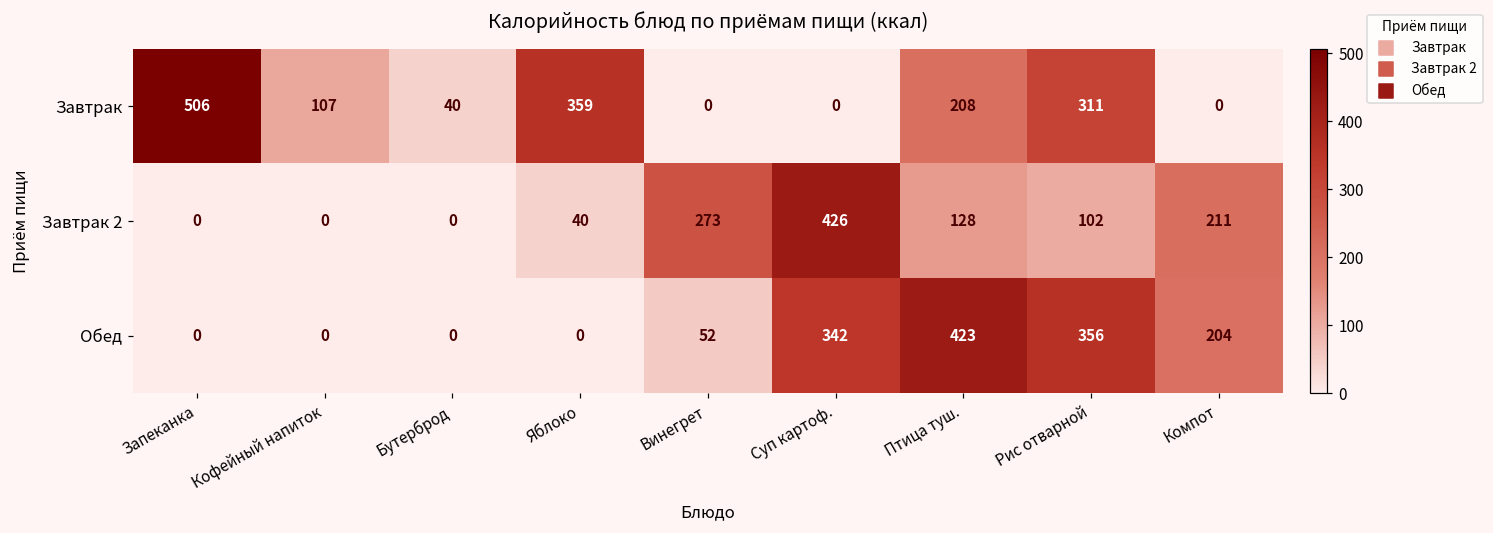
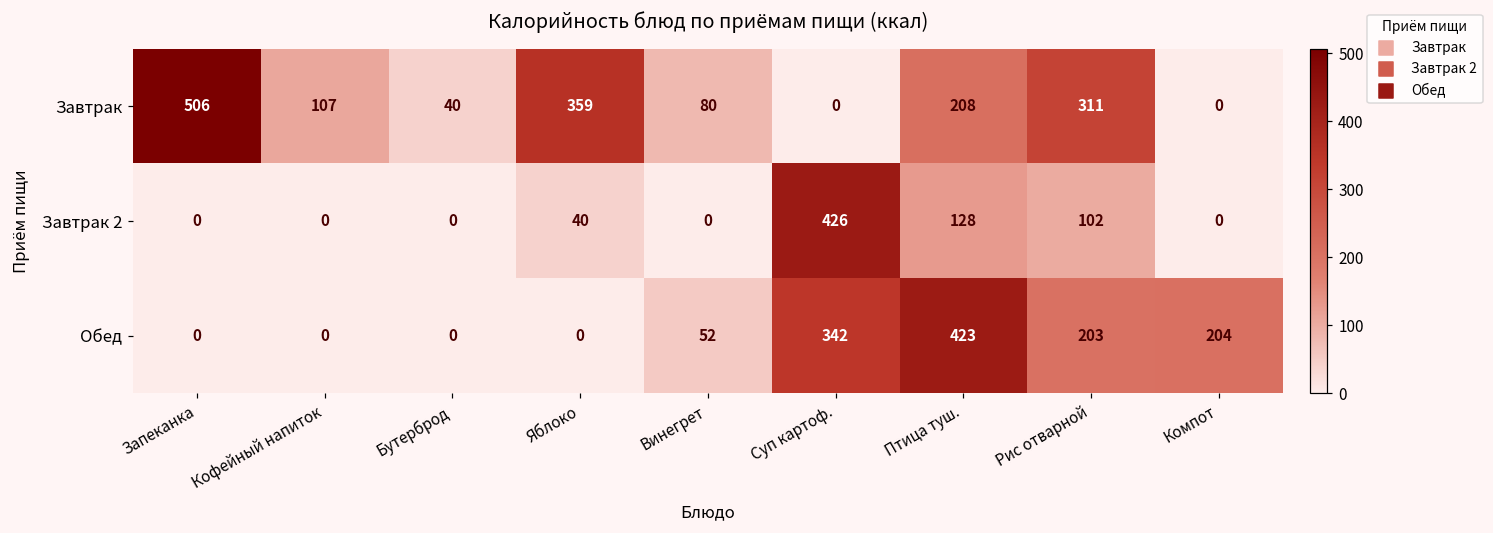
  {
    "Завтрак": {
      "Запеканка": 506,
      "Кофейный напиток": 107,
      "Бутерброд": 40,
      "Яблоко": 359,
-     "Винегрет": 0,
+     "Винегрет": 80,
      "Суп картоф.": 0,
      "Птица туш.": 208,
      "Рис отварной": 311,
      "Компот": 0
    },
    "Завтрак 2": {
      "Запеканка": 0,
      "Кофейный напиток": 0,
      "Бутерброд": 0,
      "Яблоко": 40,
-     "Винегрет": 273,
+     "Винегрет": 0,
      "Суп картоф.": 426,
      "Птица туш.": 128,
      "Рис отварной": 102,
-     "Компот": 211
+     "Компот": 0
    },
    "Обед": {
      "Запеканка": 0,
      "Кофейный напиток": 0,
      "Бутерброд": 0,
      "Яблоко": 0,
      "Винегрет": 52,
      "Суп картоф.": 342,
      "Птица туш.": 423,
-     "Рис отварной": 356,
+     "Рис отварной": 203,
      "Компот": 204
    }
  }
